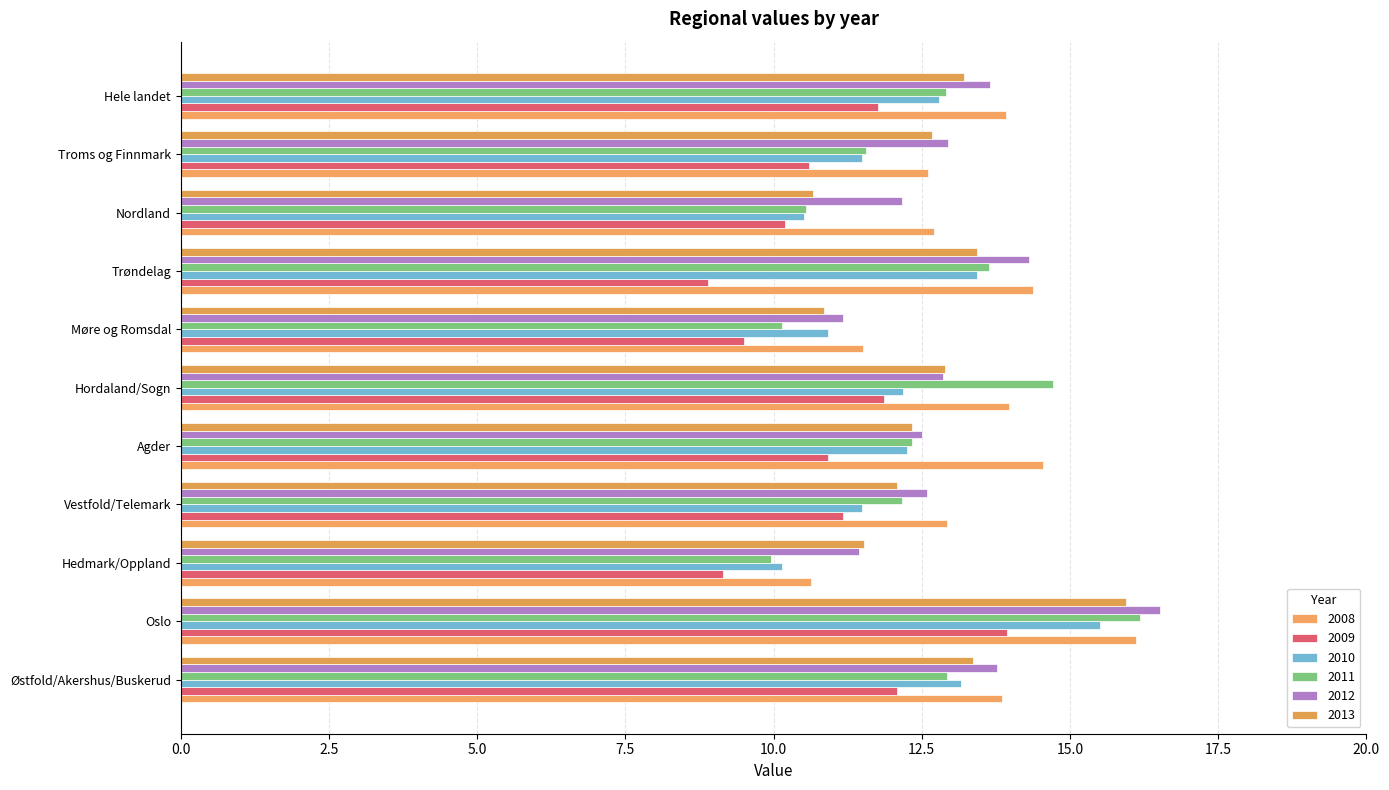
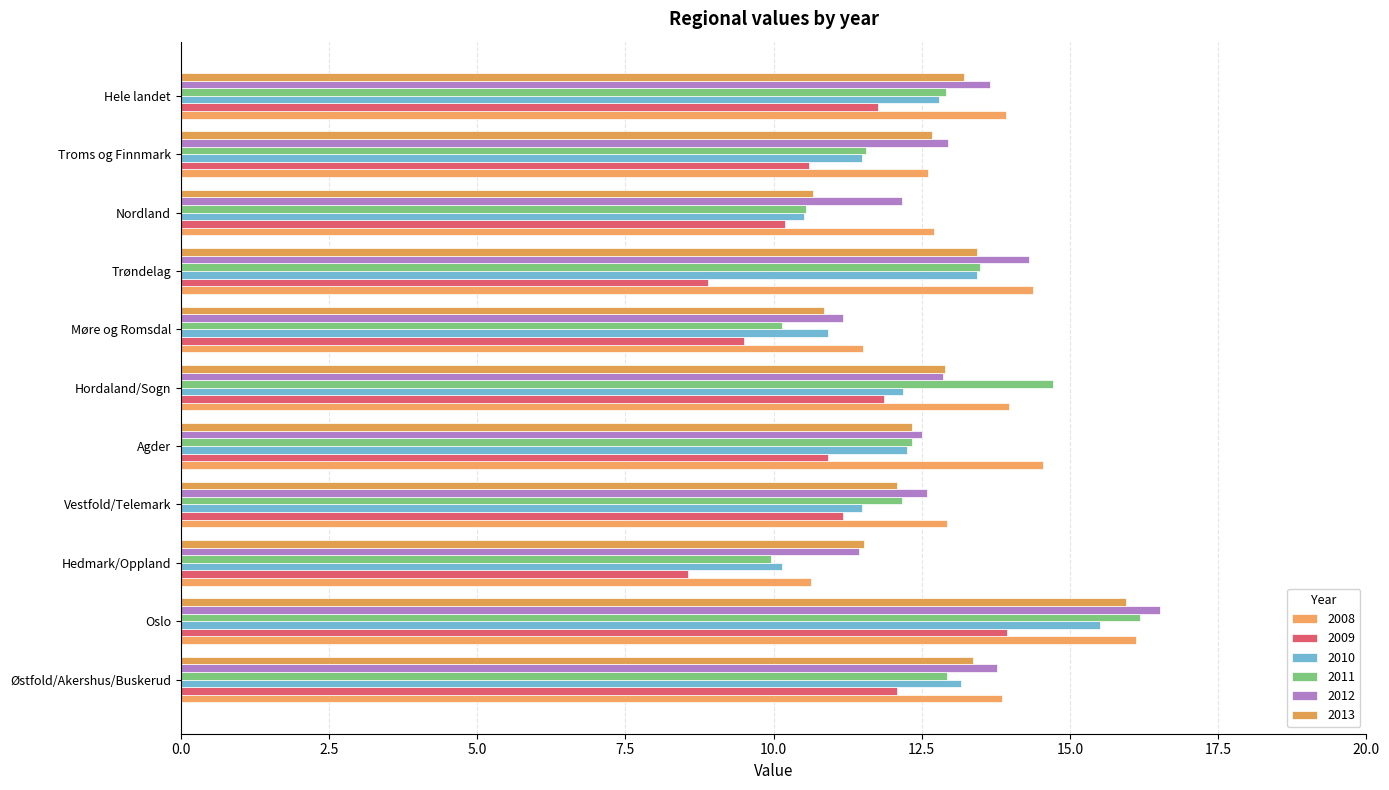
  {
    "2009": {
      "Hele landet": 11.8,
      "Troms og Finnmark": 10.6,
      "Nordland": 10.2,
      "Trøndelag": 8.9,
      "Møre og Romsdal": 9.5,
      "Hordaland/Sogn": 11.9,
      "Agder": 10.9,
      "Vestfold/Telemark": 11.2,
-     "Hedmark/Oppland": 9.1,
+     "Hedmark/Oppland": 8.6,
      "Oslo": 13.9,
      "Østfold/Akershus/Buskerud": 12.1
    },
    "2010": {
      "Hele landet": 12.8,
      "Troms og Finnmark": 11.5,
      "Nordland": 10.5,
      "Trøndelag": 13.4,
      "Møre og Romsdal": 10.9,
      "Hordaland/Sogn": 12.2,
      "Agder": 12.3,
      "Vestfold/Telemark": 11.5,
      "Hedmark/Oppland": 10.1,
      "Oslo": 15.5,
      "Østfold/Akershus/Buskerud": 13.2
    },
    "2011": {
      "Hele landet": 12.9,
      "Troms og Finnmark": 11.6,
      "Nordland": 10.5,
-     "Trøndelag": 13.6,
+     "Trøndelag": 13.5,
      "Møre og Romsdal": 10.1,
      "Hordaland/Sogn": 14.7,
      "Agder": 12.3,
      "Vestfold/Telemark": 12.2,
      "Hedmark/Oppland": 10.0,
      "Oslo": 16.2,
      "Østfold/Akershus/Buskerud": 12.9
    },
    "2012": {
      "Hele landet": 13.7,
      "Troms og Finnmark": 12.9,
      "Nordland": 12.2,
      "Trøndelag": 14.3,
      "Møre og Romsdal": 11.2,
      "Hordaland/Sogn": 12.9,
      "Agder": 12.5,
      "Vestfold/Telemark": 12.6,
      "Hedmark/Oppland": 11.4,
      "Oslo": 16.5,
      "Østfold/Akershus/Buskerud": 13.8
    }
  }
